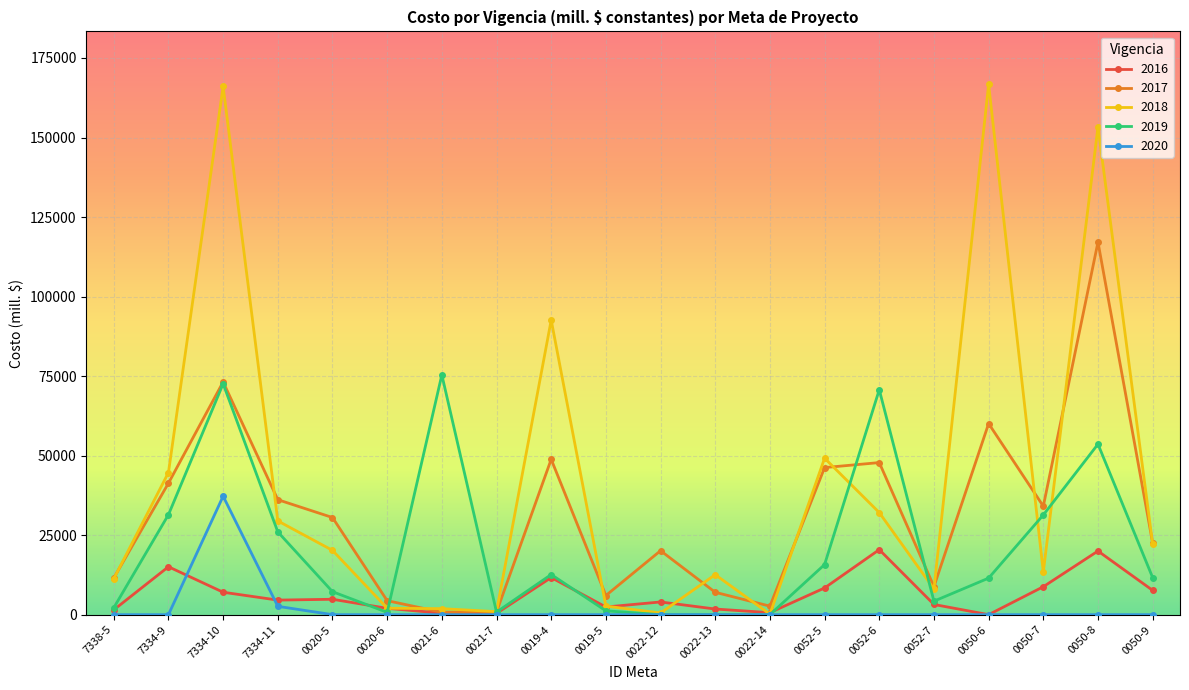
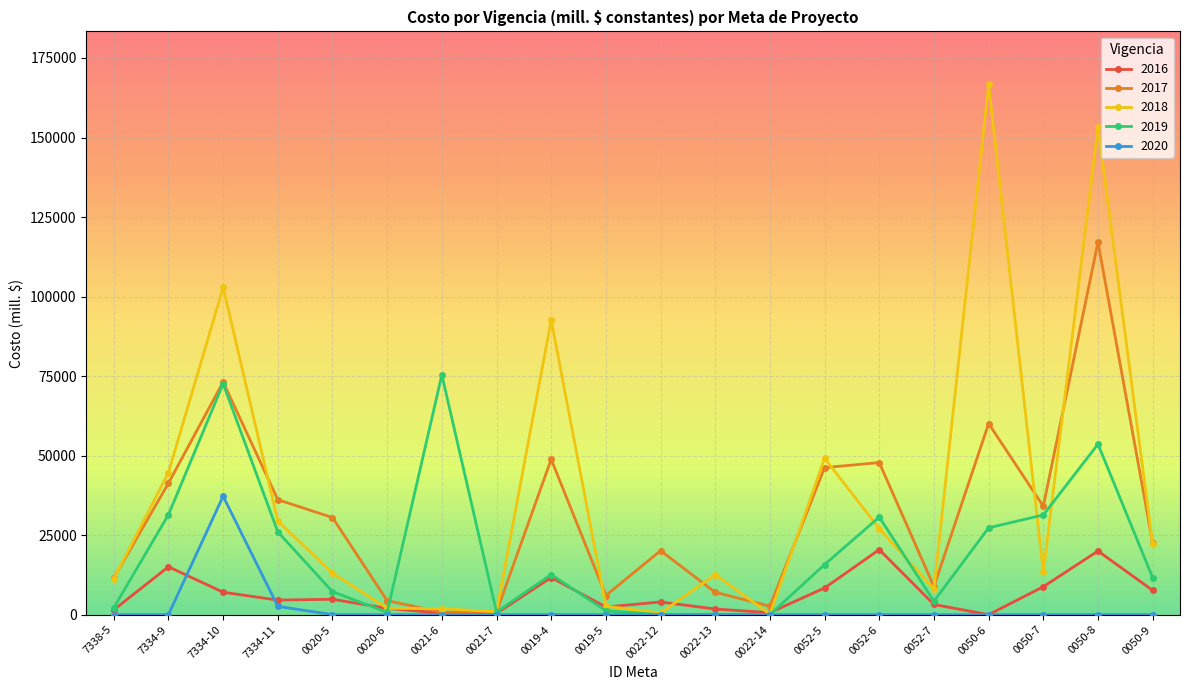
  {
    "2018": {
      "7334-9": 45000,
-     "7334-10": 166000,
+     "7334-10": 103000,
      "7334-11": 29000,
-     "0020-5": 20000,
+     "0020-5": 13000,
      "0021-6": 2000,
      "0019-4": 93000,
      "0022-13": 13000,
      "0052-5": 49000,
-     "0052-6": 32000,
+     "0052-6": 27000,
      "0050-6": 167000,
      "0050-7": 13000,
      "0050-8": 153000
    },
    "2019": {
      "7334-9": 31000,
      "7334-11": 26000,
      "0020-5": 7000,
      "0021-6": 75000,
      "0019-4": 13000,
      "0019-5": 1000,
      "0052-5": 16000,
-     "0052-6": 71000,
+     "0052-6": 31000,
      "0052-7": 4000,
-     "0050-6": 11000,
+     "0050-6": 27000,
      "0050-7": 31000,
      "0050-8": 54000,
      "0050-9": 12000
    },
    "2020": {
      "7338-5": 0,
      "7334-9": 0,
      "7334-10": 37000,
      "7334-11": 3000,
      "0020-5": 0,
      "0019-4": 0,
      "0019-5": 0,
      "0052-5": 0,
      "0052-6": 0,
      "0052-7": 0,
      "0050-7": 0,
      "0050-8": 0,
      "0050-9": 0
    }
  }
